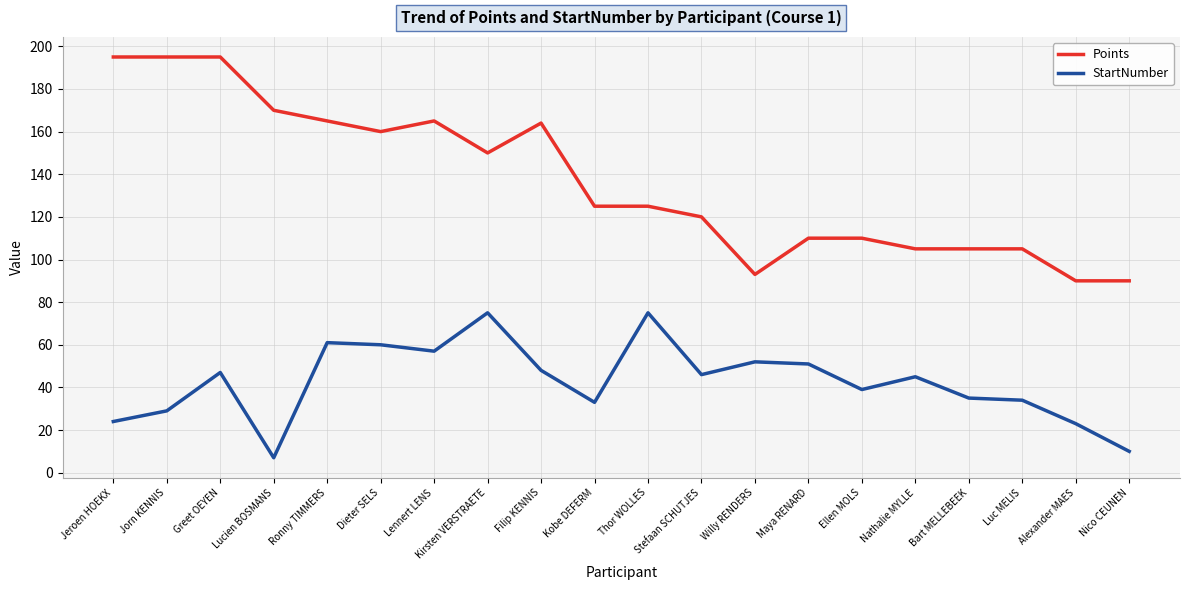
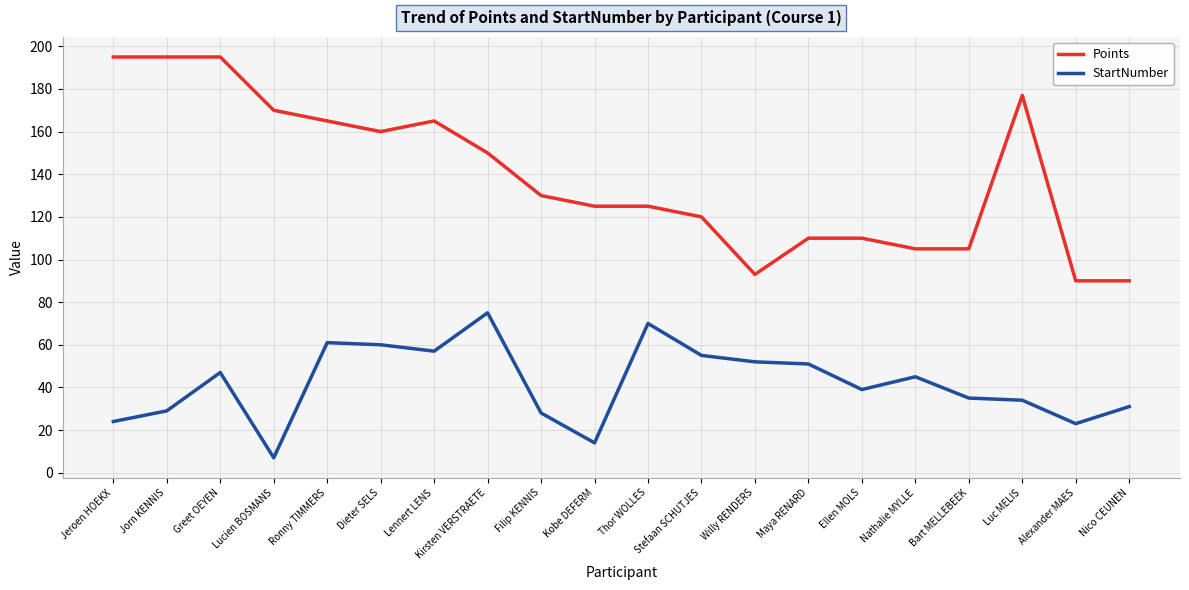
  {
    "Points": {
      "Jeroen HOEKX": 195,
      "Jorn KENNIS": 195,
      "Greet OEYEN": 195,
      "Lucien BOSMANS": 170,
      "Ronny TIMMERS": 165,
      "Dieter SELS": 160,
      "Lennert LENS": 165,
      "Kirsten VERSTRAETE": 150,
-     "Filip KENNIS": 164,
+     "Filip KENNIS": 130,
      "Kobe DEFERM": 125,
      "Thor WOLLES": 125,
      "Stefaan SCHUTJES": 120,
      "Willy RENDERS": 93,
      "Maya RENARD": 110,
      "Ellen MOLS": 110,
      "Nathalie MYLLE": 105,
      "Bart MELLEBEEK": 105,
-     "Luc MELIS": 105,
+     "Luc MELIS": 177,
      "Alexander MAES": 90,
      "Nico CEUNEN": 90
    },
    "StartNumber": {
      "Jeroen HOEKX": 24,
      "Jorn KENNIS": 29,
      "Greet OEYEN": 47,
      "Lucien BOSMANS": 7,
      "Ronny TIMMERS": 61,
      "Dieter SELS": 60,
      "Lennert LENS": 57,
      "Kirsten VERSTRAETE": 75,
-     "Filip KENNIS": 48,
-     "Kobe DEFERM": 33,
-     "Thor WOLLES": 75,
-     "Stefaan SCHUTJES": 46,
+     "Filip KENNIS": 28,
+     "Kobe DEFERM": 14,
+     "Thor WOLLES": 70,
+     "Stefaan SCHUTJES": 55,
      "Willy RENDERS": 52,
      "Maya RENARD": 51,
      "Ellen MOLS": 39,
      "Nathalie MYLLE": 45,
      "Bart MELLEBEEK": 35,
      "Luc MELIS": 34,
      "Alexander MAES": 23,
-     "Nico CEUNEN": 10
+     "Nico CEUNEN": 31
    }
  }
